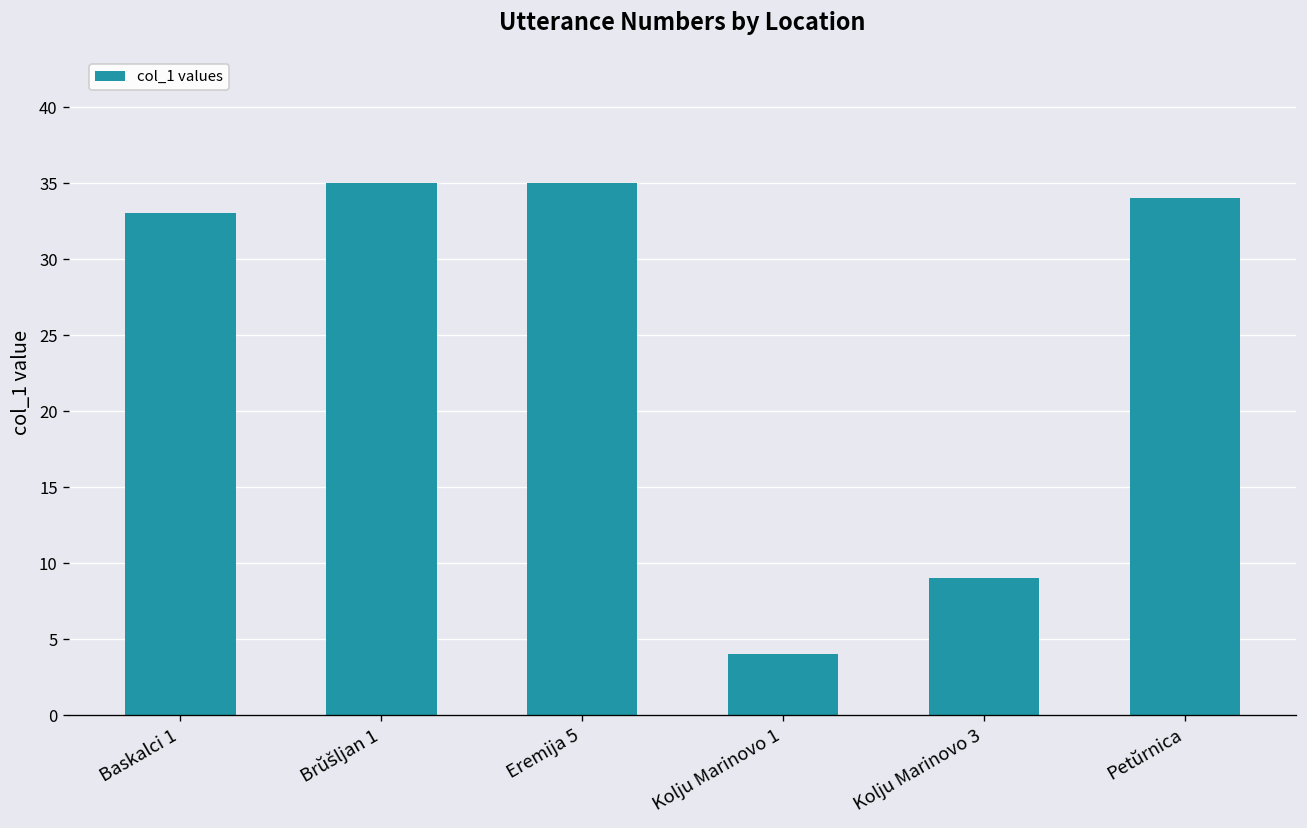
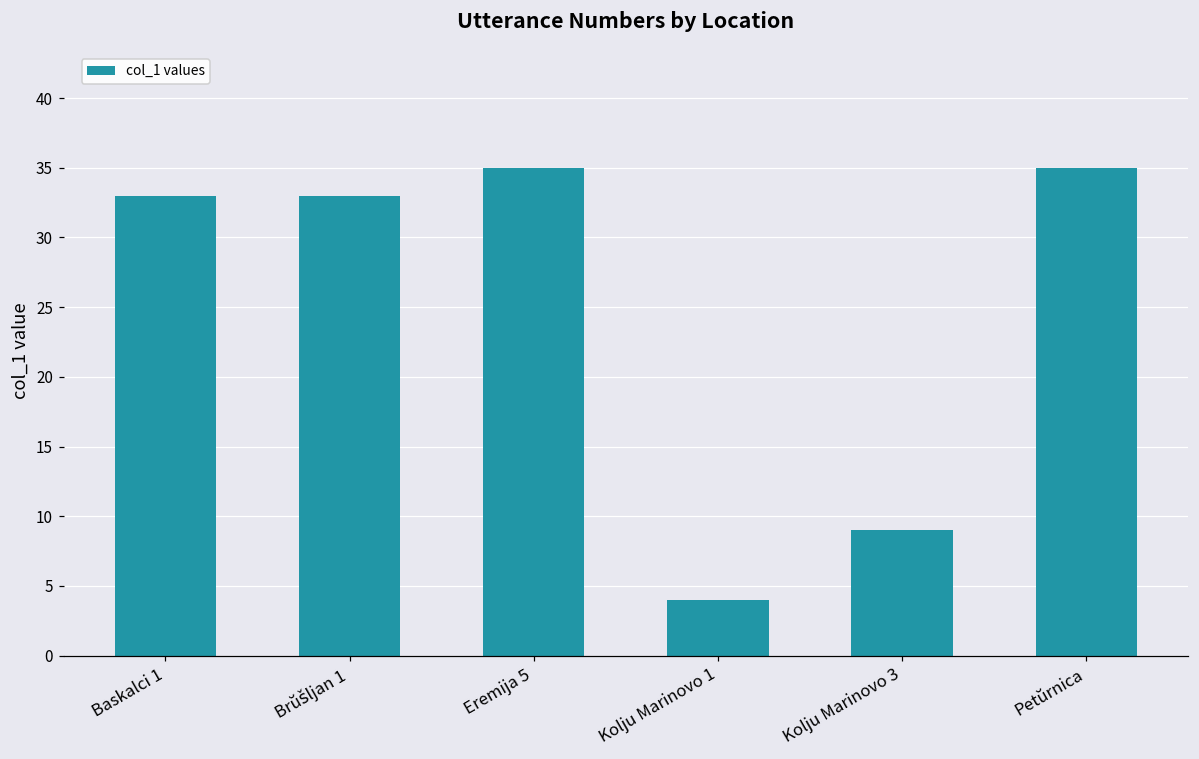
  {
    "Baskalci 1": 33,
-   "Brŭšljan 1": 35,
+   "Brŭšljan 1": 33,
    "Eremija 5": 35,
    "Kolju Marinovo 1": 4,
    "Kolju Marinovo 3": 9,
-   "Petŭrnica": 34
+   "Petŭrnica": 35
  }
